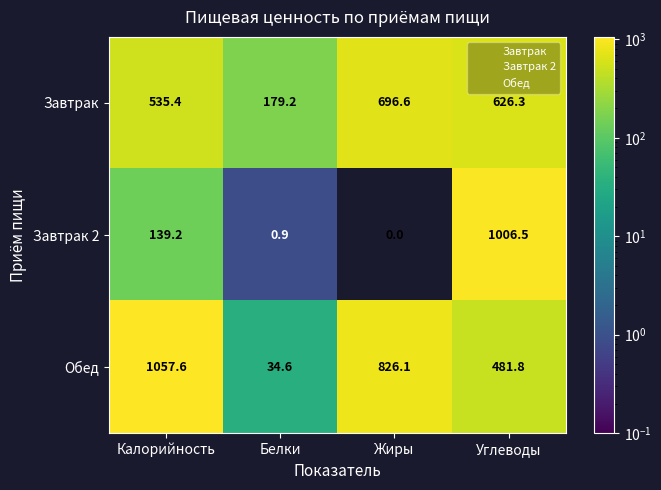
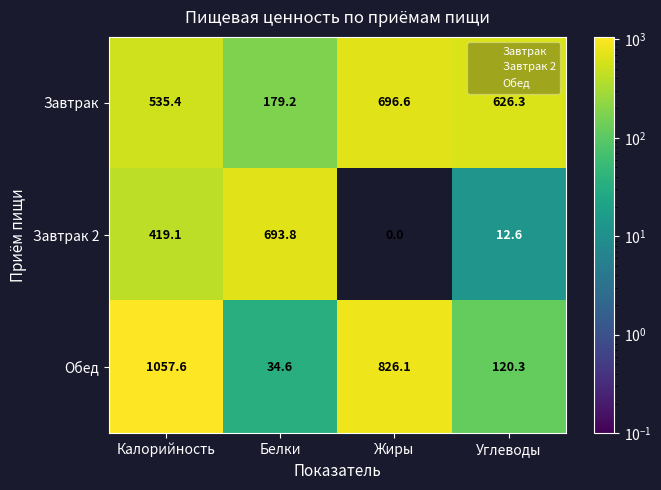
  {
    "Завтрак": {
      "Калорийность": 535.4,
      "Белки": 179.2,
      "Жиры": 696.6,
      "Углеводы": 626.3
    },
    "Завтрак 2": {
-     "Калорийность": 139.2,
-     "Белки": 0.9,
-     "Углеводы": 1006.5
+     "Калорийность": 419.1,
+     "Белки": 693.8,
+     "Углеводы": 12.6
    },
    "Обед": {
      "Калорийность": 1057.6,
      "Белки": 34.6,
      "Жиры": 826.1,
-     "Углеводы": 481.8
+     "Углеводы": 120.3
    }
  }
